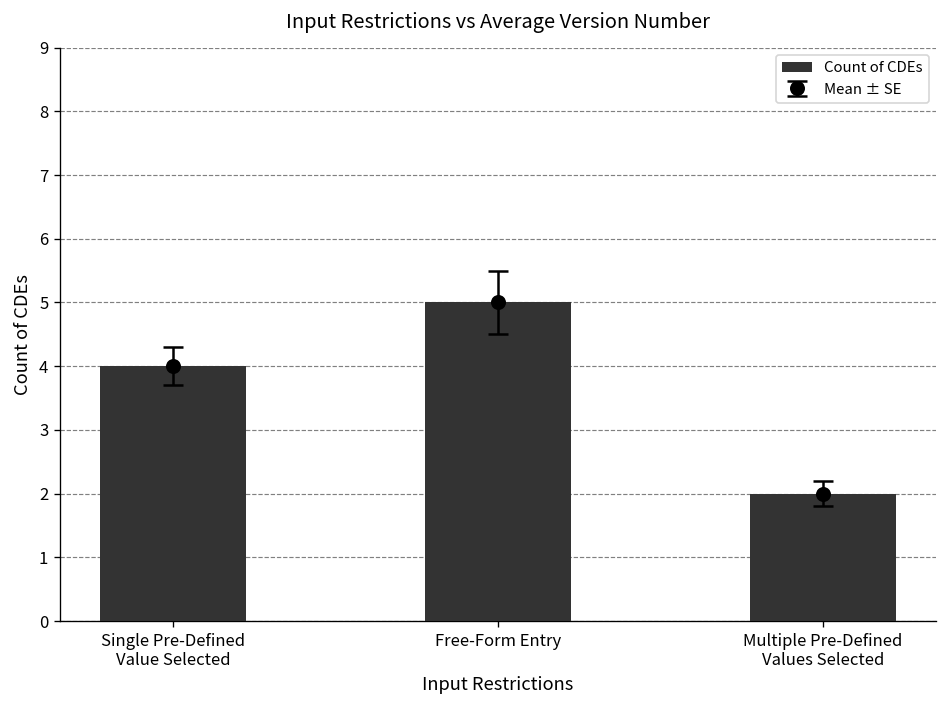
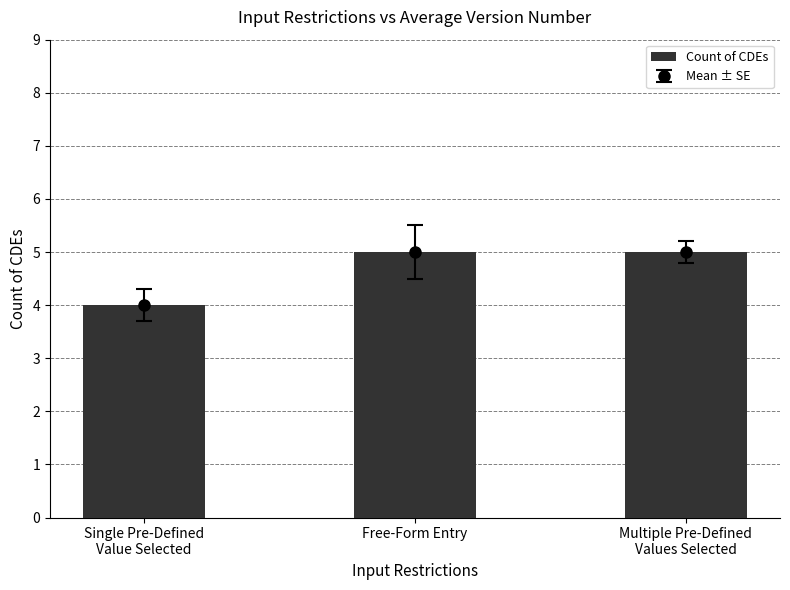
  {
    "Count of CDEs": {
      "Single Pre-Defined Value Selected": 4,
      "Free-Form Entry": 5,
-     "Multiple Pre-Defined Values Selected": 2
+     "Multiple Pre-Defined Values Selected": 5
    }
  }
